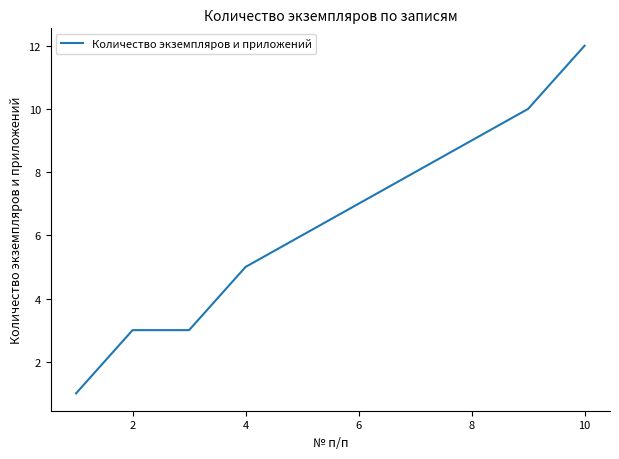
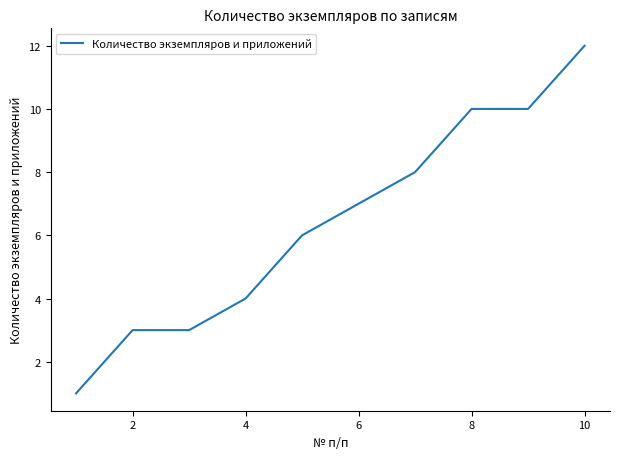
  {
    "2": 3,
-   "4": 5,
+   "4": 4,
    "6": 7,
-   "8": 9,
+   "8": 10,
    "10": 12
  }
